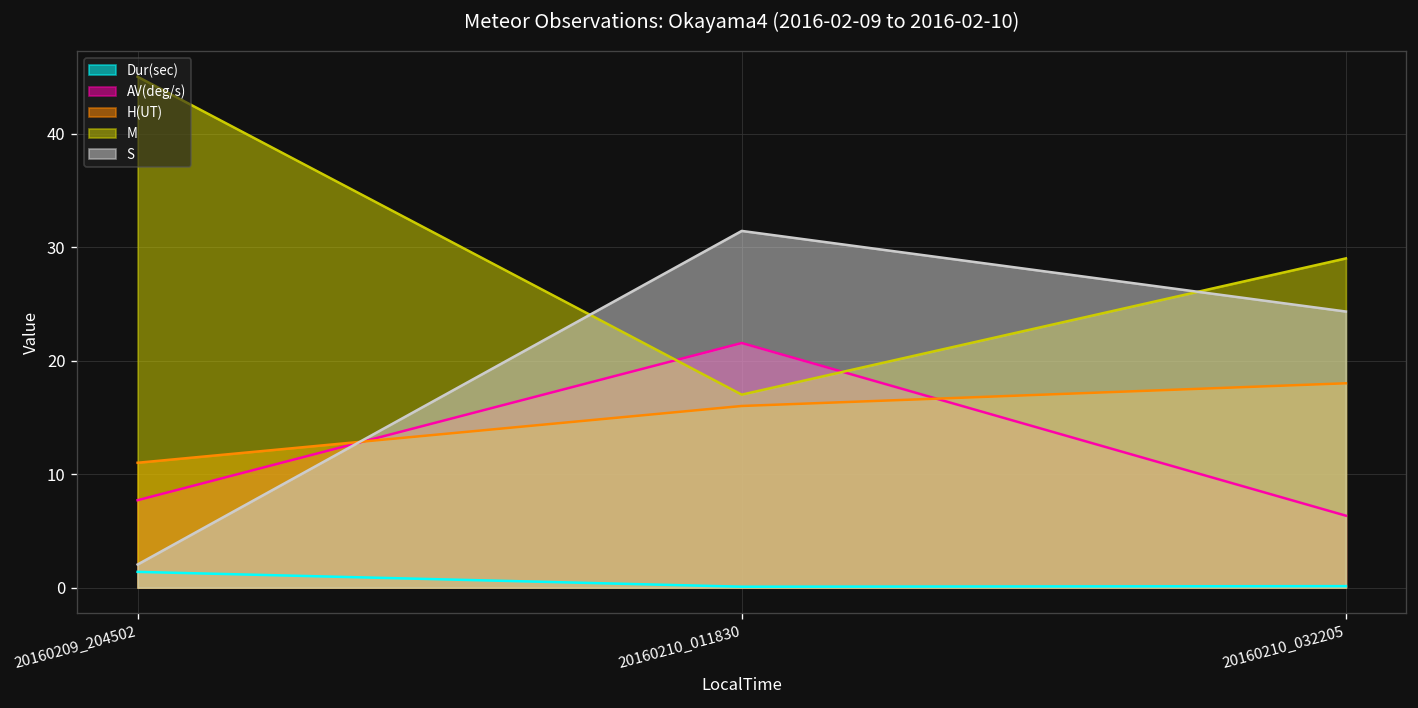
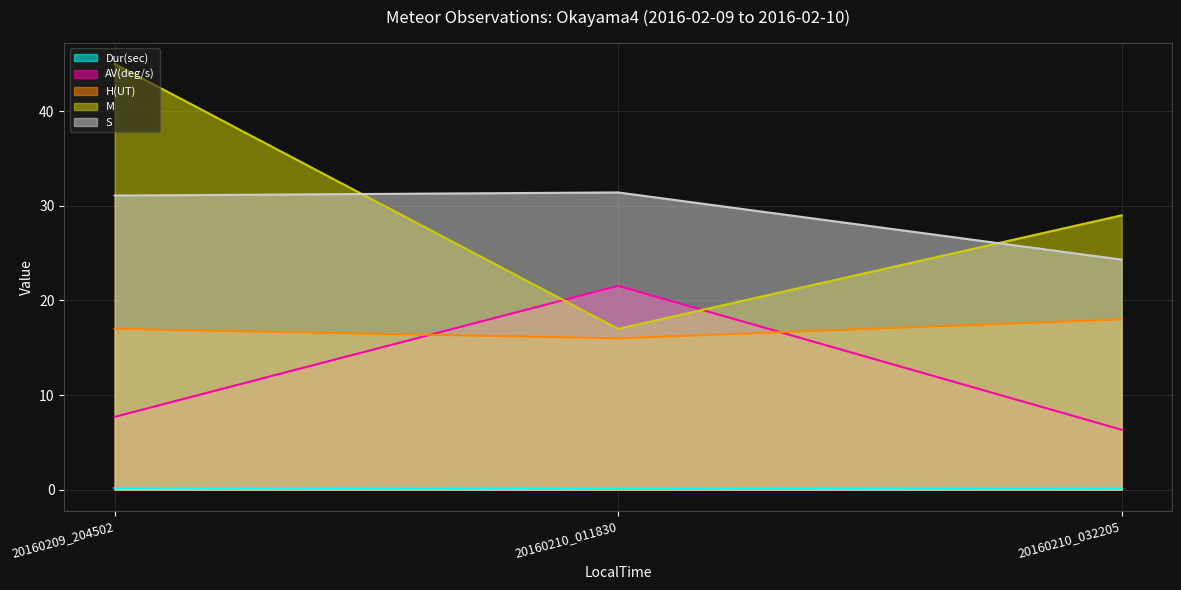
  {
    "Dur(sec)": {
-     "20160209_204502": 1,
+     "20160209_204502": 0,
      "20160210_011830": 0,
      "20160210_032205": 0
    },
    "AV(deg/s)": {
      "20160209_204502": 8,
      "20160210_011830": 22,
      "20160210_032205": 6
    },
    "H(UT)": {
-     "20160209_204502": 11,
+     "20160209_204502": 17,
      "20160210_011830": 16,
      "20160210_032205": 18
    },
    "M": {
      "20160210_011830": 17,
      "20160210_032205": 29
    },
    "S": {
-     "20160209_204502": 2,
+     "20160209_204502": 31,
      "20160210_011830": 31,
      "20160210_032205": 24
    }
  }
